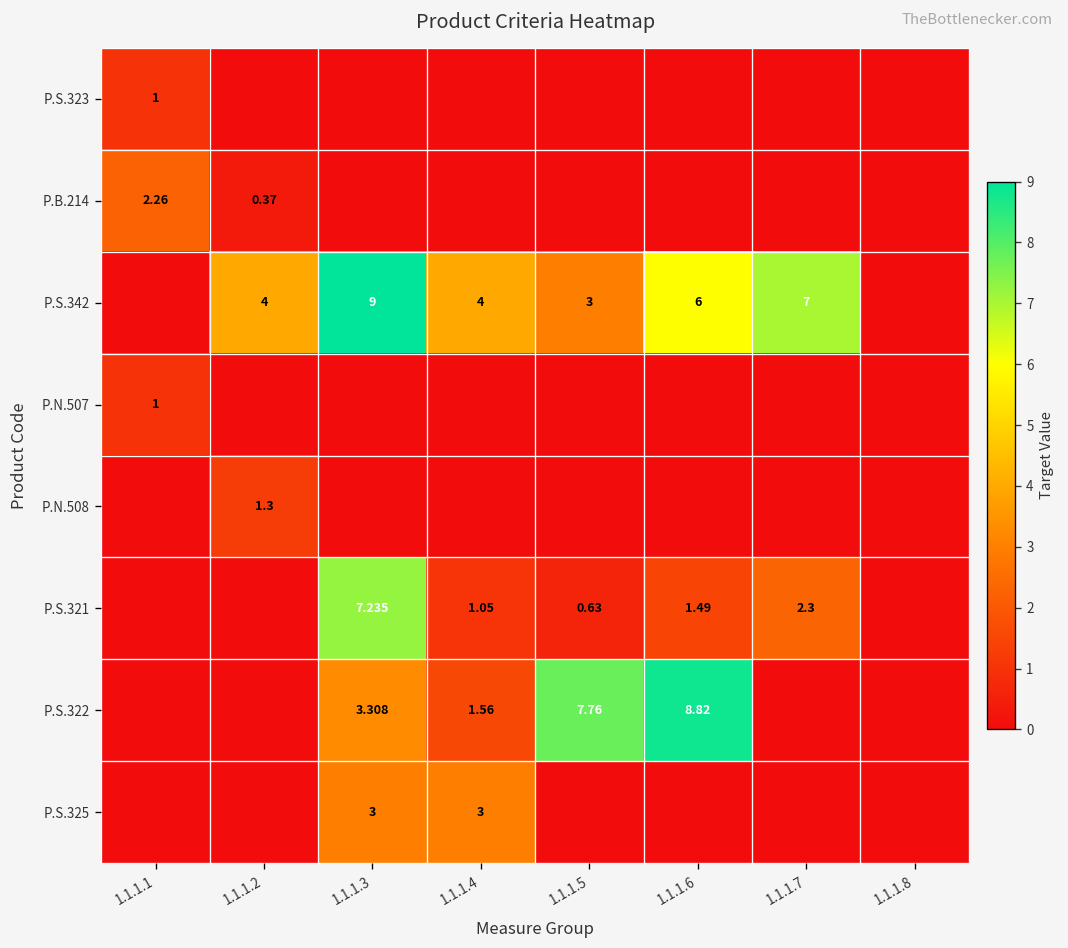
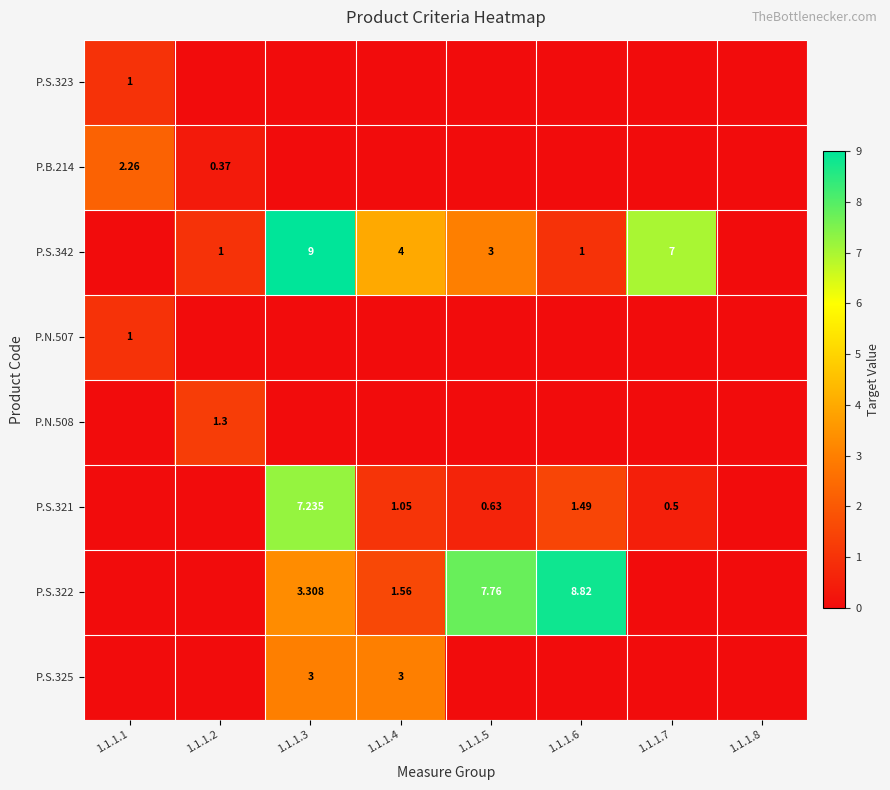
  {
    "P.S.323": {
      "1.1.1.1": 1
    },
    "P.B.214": {
      "1.1.1.1": 2.26,
      "1.1.1.2": 0.37
    },
    "P.S.342": {
-     "1.1.1.2": 4,
+     "1.1.1.2": 1,
      "1.1.1.3": 9,
      "1.1.1.4": 4,
      "1.1.1.5": 3,
-     "1.1.1.6": 6,
+     "1.1.1.6": 1,
      "1.1.1.7": 7
    },
    "P.N.507": {
      "1.1.1.1": 1
    },
    "P.N.508": {
      "1.1.1.2": 1.3
    },
    "P.S.321": {
      "1.1.1.3": 7.235,
      "1.1.1.4": 1.05,
      "1.1.1.5": 0.63,
      "1.1.1.6": 1.49,
-     "1.1.1.7": 2.3
+     "1.1.1.7": 0.5
    },
    "P.S.322": {
      "1.1.1.3": 3.308,
      "1.1.1.4": 1.56,
      "1.1.1.5": 7.76,
      "1.1.1.6": 8.82
    },
    "P.S.325": {
      "1.1.1.3": 3,
      "1.1.1.4": 3
    }
  }
